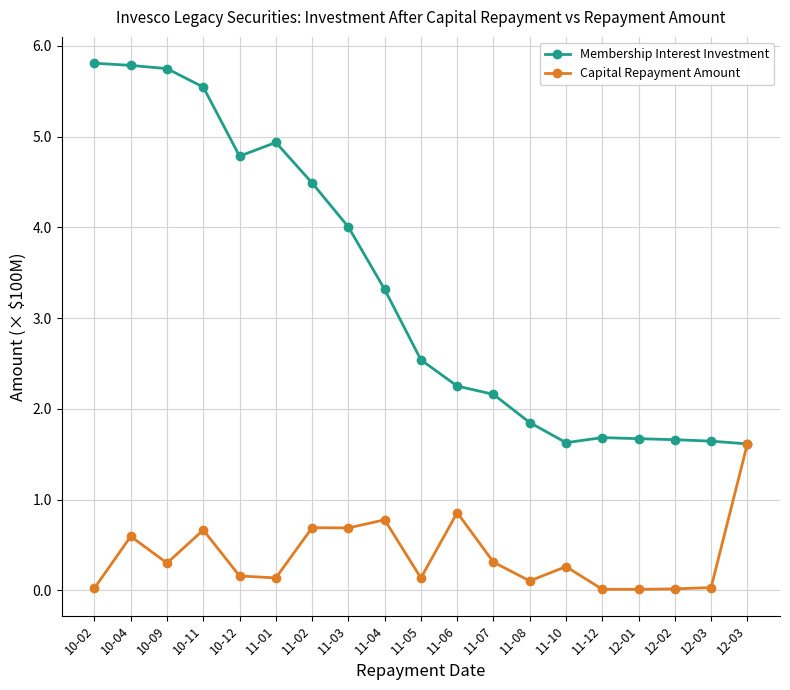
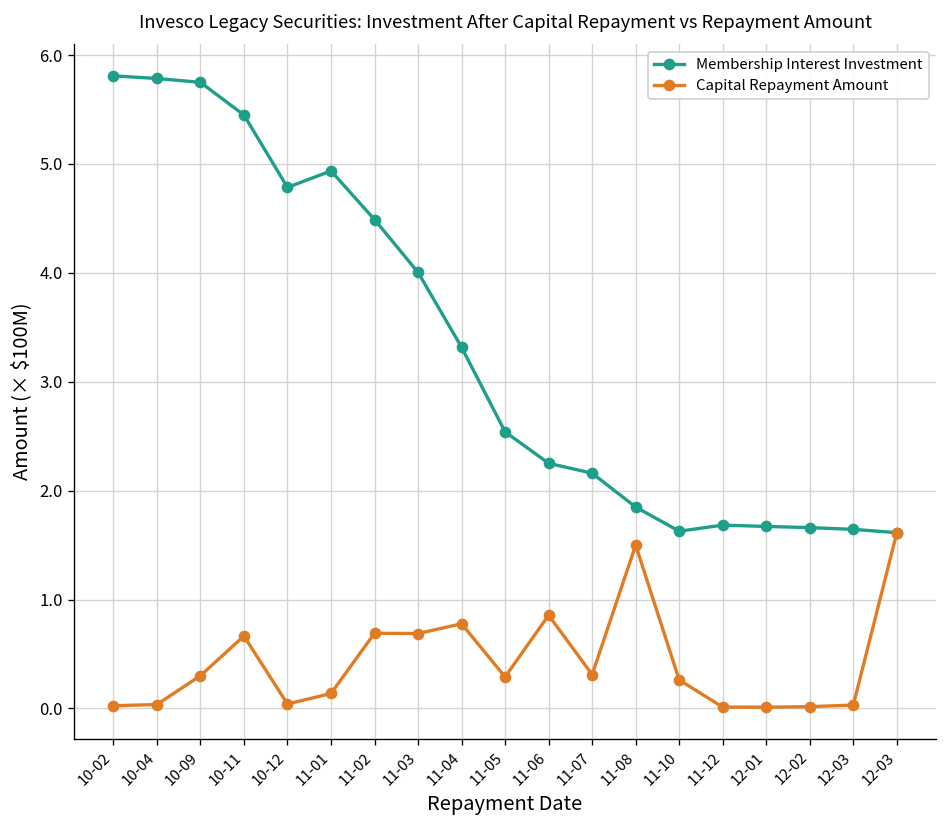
  {
    "Membership Interest Investment": {
      "10-02": 5.8,
      "10-04": 5.8,
      "10-09": 5.7,
-     "10-11": 5.5,
+     "10-11": 5.4,
      "10-12": 4.8,
      "11-01": 4.9,
      "11-02": 4.5,
      "11-03": 4.0,
      "11-04": 3.3,
      "11-05": 2.5,
      "11-06": 2.3,
      "11-07": 2.2,
      "11-08": 1.8,
      "11-10": 1.6,
      "11-12": 1.7,
      "12-01": 1.7,
      "12-02": 1.7
    },
    "Capital Repayment Amount": {
      "10-02": 0.0,
-     "10-04": 0.6,
+     "10-04": 0.0,
      "10-09": 0.3,
      "10-11": 0.7,
-     "10-12": 0.2,
+     "10-12": 0.0,
      "11-01": 0.1,
      "11-02": 0.7,
      "11-03": 0.7,
      "11-04": 0.8,
-     "11-05": 0.1,
+     "11-05": 0.3,
      "11-06": 0.9,
      "11-07": 0.3,
-     "11-08": 0.1,
+     "11-08": 1.5,
      "11-10": 0.3,
      "11-12": 0.0,
      "12-01": 0.0,
      "12-02": 0.0
    }
  }
